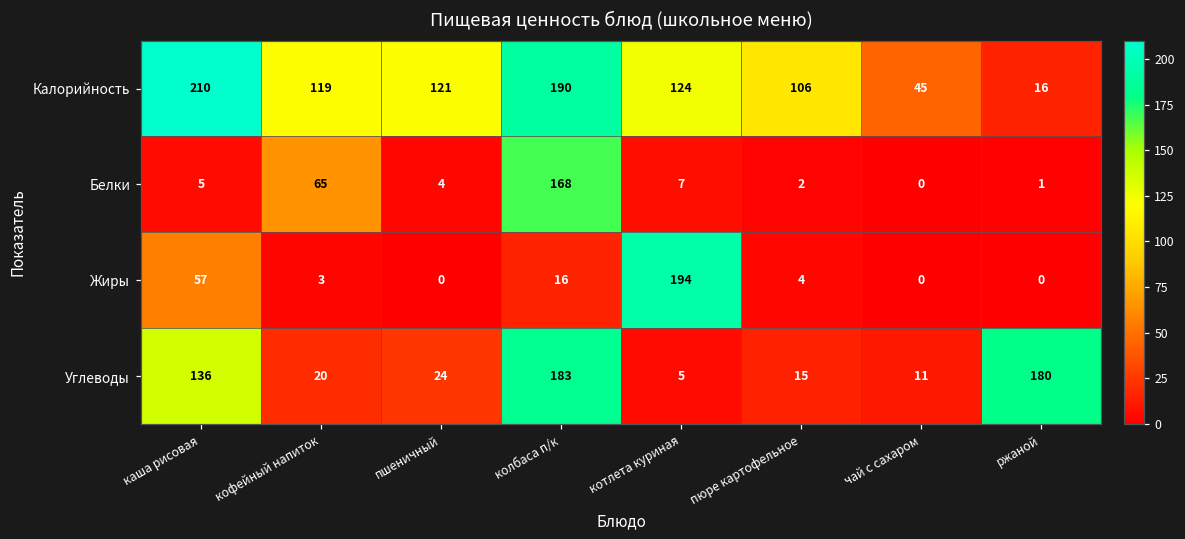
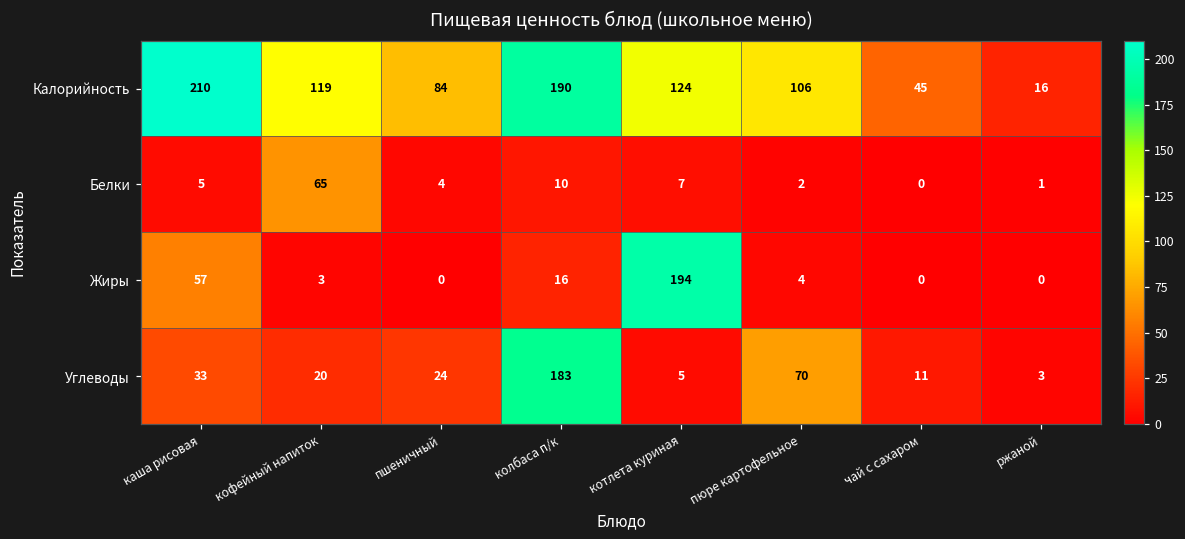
  {
    "Калорийность": {
      "каша рисовая": 210,
      "кофейный напиток": 119,
-     "пшеничный": 121,
+     "пшеничный": 84,
      "колбаса п/к": 190,
      "котлета куриная": 124,
      "пюре картофельное": 106,
      "чай с сахаром": 45,
      "ржаной": 16
    },
    "Белки": {
      "каша рисовая": 5,
      "кофейный напиток": 65,
      "пшеничный": 4,
-     "колбаса п/к": 168,
+     "колбаса п/к": 10,
      "котлета куриная": 7,
      "пюре картофельное": 2,
      "чай с сахаром": 0,
      "ржаной": 1
    },
    "Жиры": {
      "каша рисовая": 57,
      "кофейный напиток": 3,
      "пшеничный": 0,
      "колбаса п/к": 16,
      "котлета куриная": 194,
      "пюре картофельное": 4,
      "чай с сахаром": 0,
      "ржаной": 0
    },
    "Углеводы": {
-     "каша рисовая": 136,
+     "каша рисовая": 33,
      "кофейный напиток": 20,
      "пшеничный": 24,
      "колбаса п/к": 183,
      "котлета куриная": 5,
-     "пюре картофельное": 15,
+     "пюре картофельное": 70,
      "чай с сахаром": 11,
-     "ржаной": 180
+     "ржаной": 3
    }
  }
